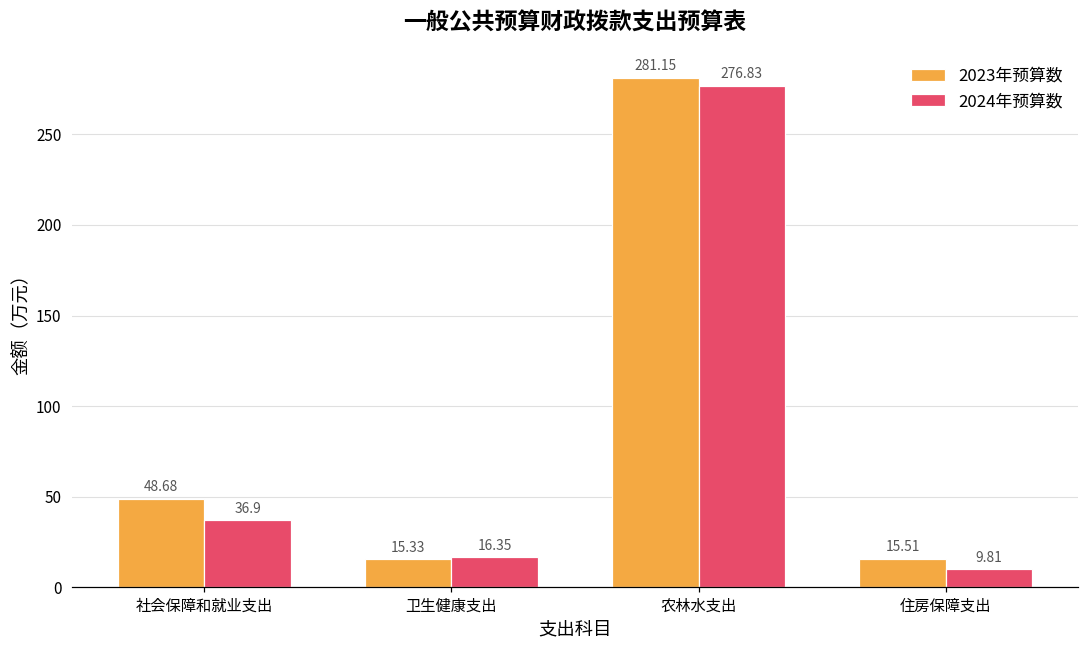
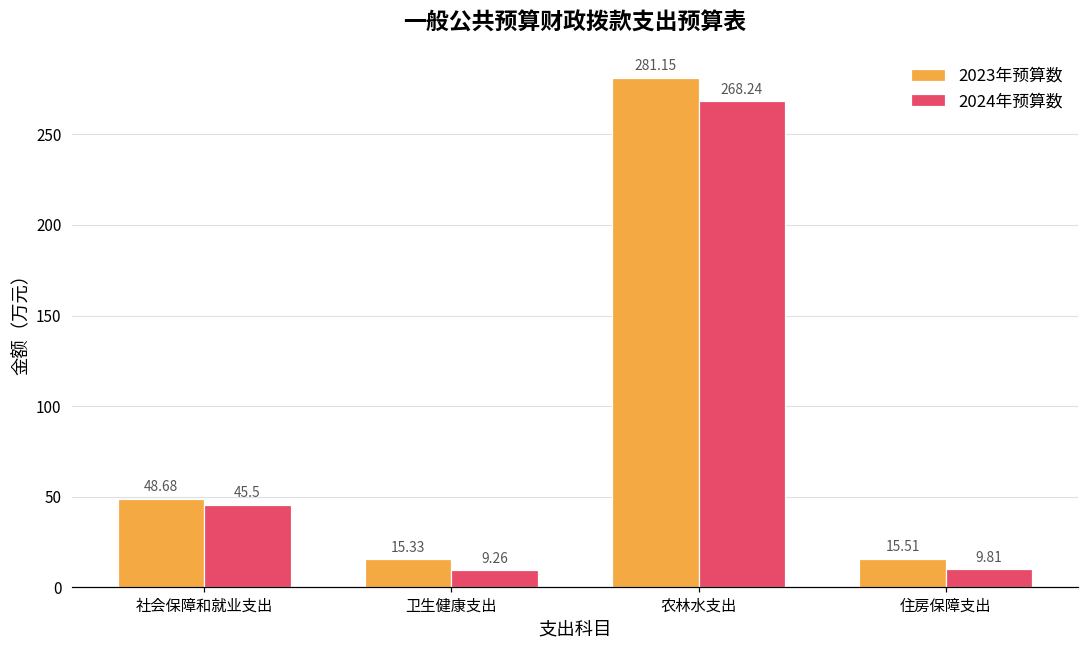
  {
    "2023年预算数": {
      "社会保障和就业支出": 48.68,
      "卫生健康支出": 15.33,
      "农林水支出": 281.15,
      "住房保障支出": 15.51
    },
    "2024年预算数": {
-     "社会保障和就业支出": 36.9,
-     "卫生健康支出": 16.35,
-     "农林水支出": 276.83,
+     "社会保障和就业支出": 45.5,
+     "卫生健康支出": 9.26,
+     "农林水支出": 268.24,
      "住房保障支出": 9.81
    }
  }
